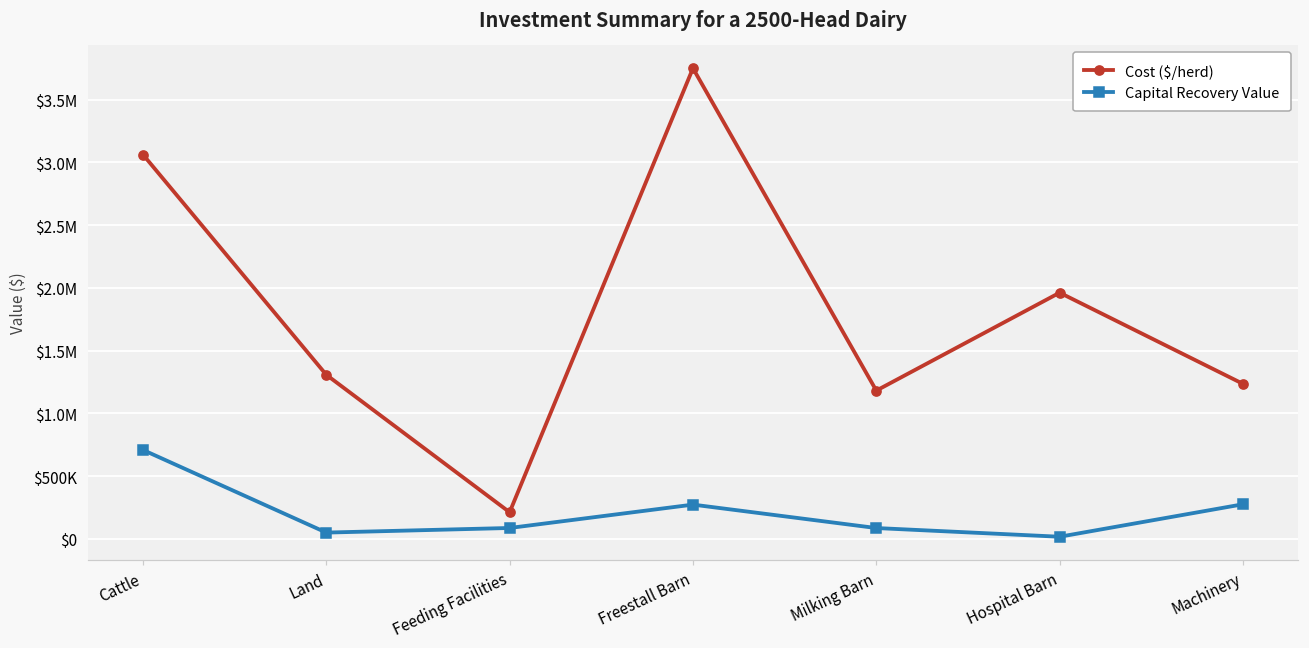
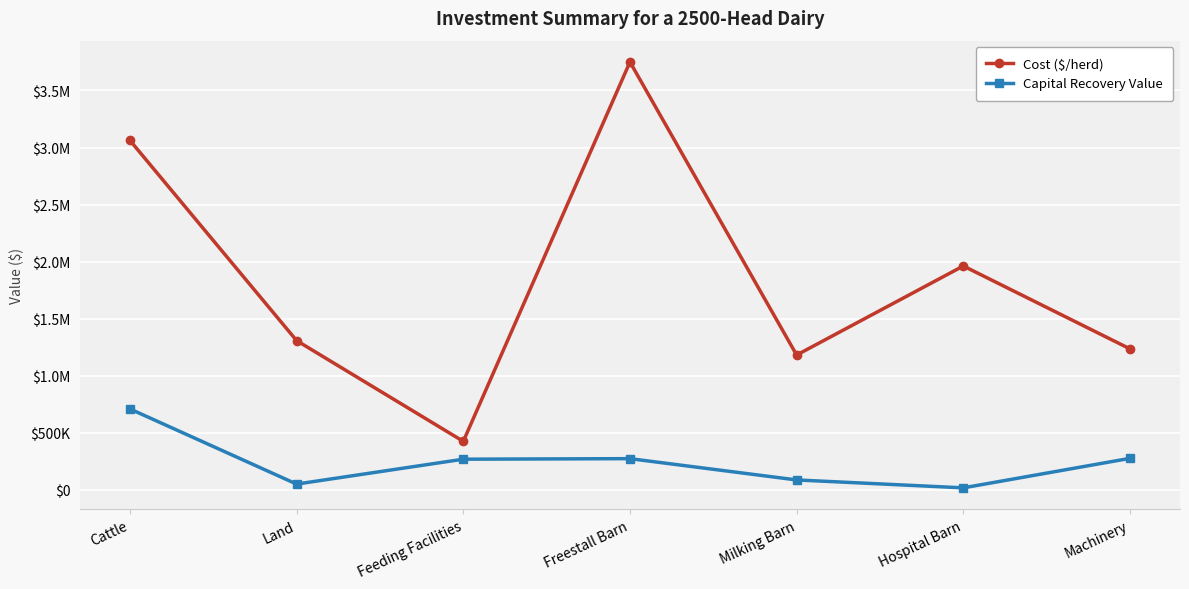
  {
    "Cost ($/herd)": {
      "Cattle": "$3060000",
      "Land": "$1310000",
-     "Feeding Facilities": "$210000",
+     "Feeding Facilities": "$420000",
      "Freestall Barn": "$3750000",
      "Milking Barn": "$1180000",
      "Hospital Barn": "$1960000",
      "Machinery": "$1230000"
    },
    "Capital Recovery Value": {
      "Cattle": "$710000",
      "Land": "$50000",
-     "Feeding Facilities": "$90000",
+     "Feeding Facilities": "$270000",
      "Freestall Barn": "$270000",
      "Milking Barn": "$90000",
      "Hospital Barn": "$20000",
      "Machinery": "$280000"
    }
  }
